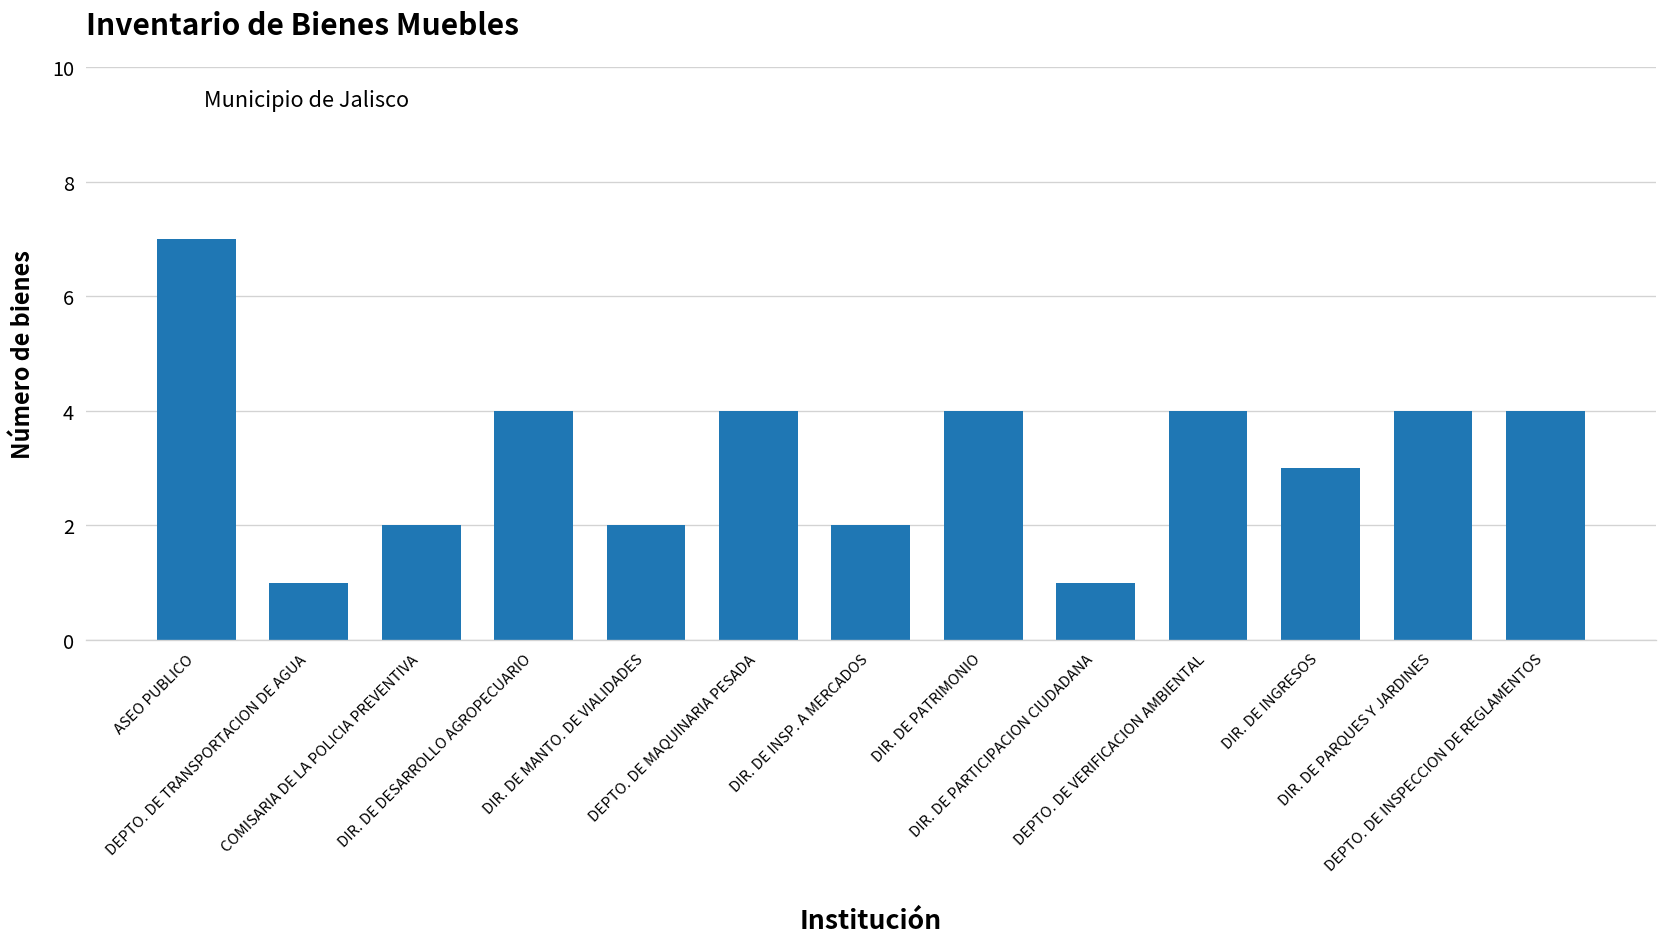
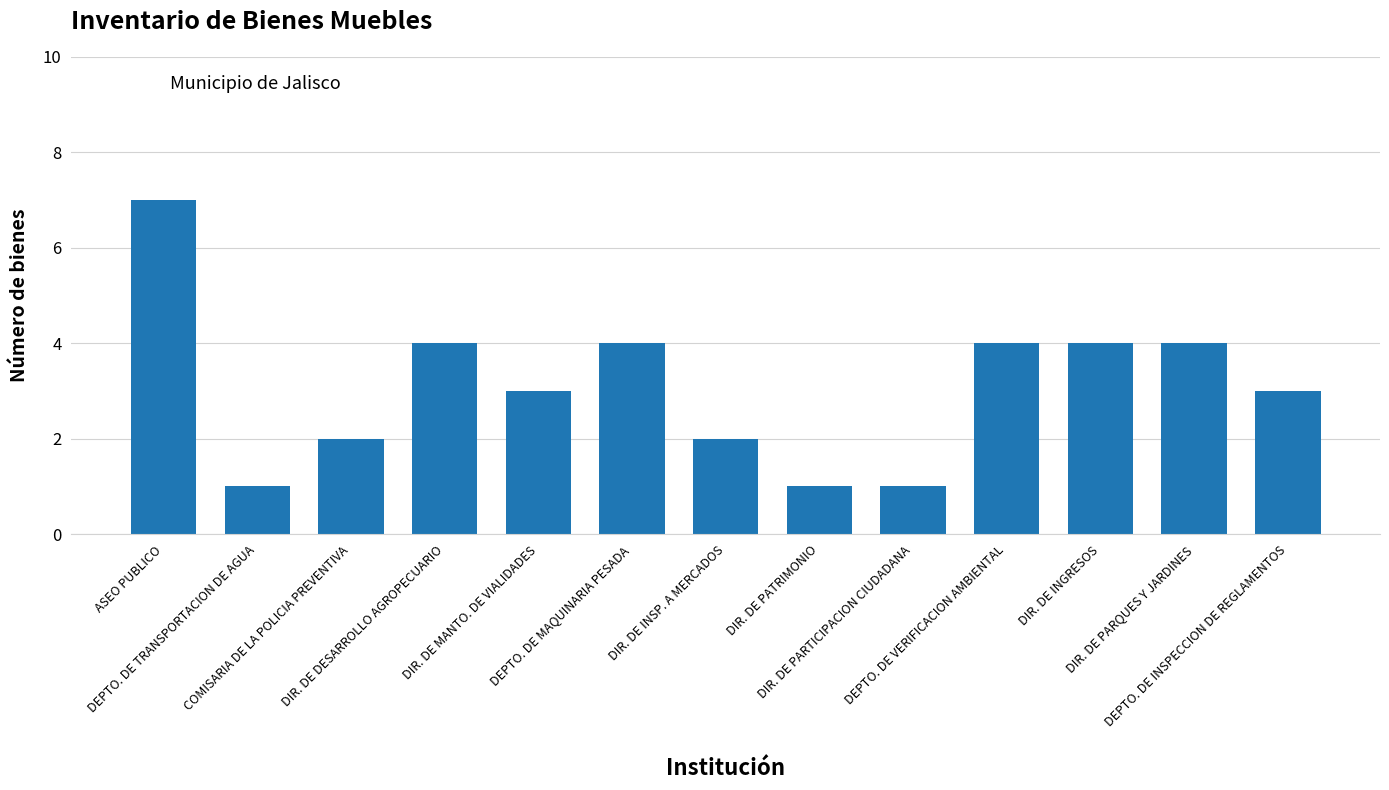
  {
    "ASEO PUBLICO": 7,
    "DEPTO. DE TRANSPORTACION DE AGUA": 1,
    "COMISARIA DE LA POLICIA PREVENTIVA": 2,
    "DIR. DE DESARROLLO AGROPECUARIO": 4,
-   "DIR. DE MANTO. DE VIALIDADES": 2,
+   "DIR. DE MANTO. DE VIALIDADES": 3,
    "DEPTO. DE MAQUINARIA PESADA": 4,
    "DIR. DE INSP. A MERCADOS": 2,
-   "DIR. DE PATRIMONIO": 4,
+   "DIR. DE PATRIMONIO": 1,
    "DIR. DE PARTICIPACION CIUDADANA": 1,
    "DEPTO. DE VERIFICACION AMBIENTAL": 4,
-   "DIR. DE INGRESOS": 3,
+   "DIR. DE INGRESOS": 4,
    "DIR. DE PARQUES Y JARDINES": 4,
-   "DEPTO. DE INSPECCION DE REGLAMENTOS": 4
+   "DEPTO. DE INSPECCION DE REGLAMENTOS": 3
  }
